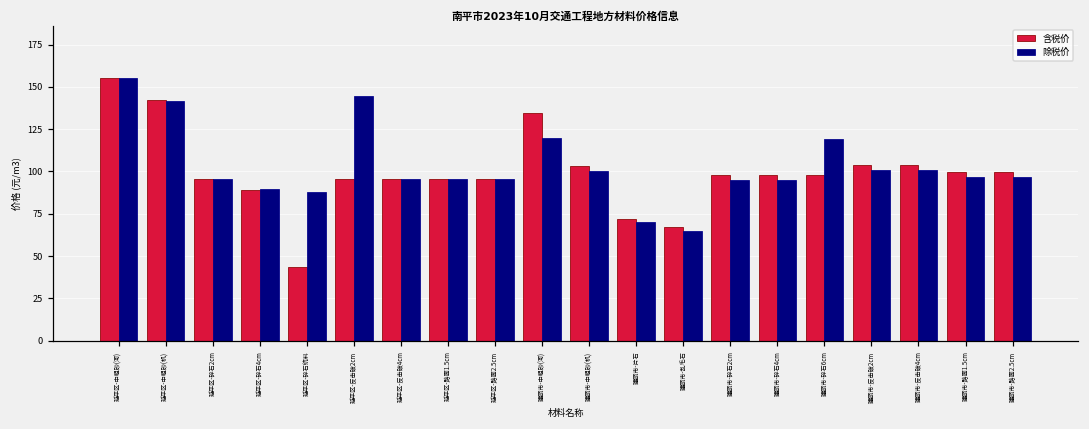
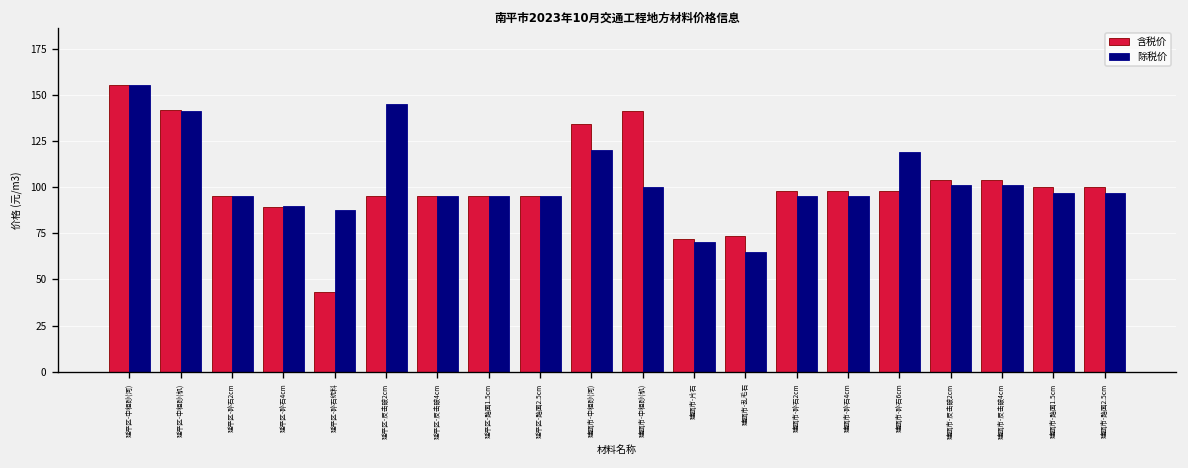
  {
    "含税价": {
      "延平区-中粗砂(河)": 155,
      "延平区-中粗砂(机)": 142,
      "延平区-碎石2cm": 95,
      "延平区-碎石4cm": 89,
      "延平区-碎石统料": 43,
      "延平区-反击破2cm": 95,
      "延平区-反击破4cm": 95,
      "延平区-路面1.5cm": 95,
      "延平区-路面2.5cm": 95,
      "建瓯市-中粗砂(河)": 134,
-     "建瓯市-中粗砂(机)": 103,
+     "建瓯市-中粗砂(机)": 141,
      "建瓯市-片石": 72,
-     "建瓯市-乱毛石": 67,
+     "建瓯市-乱毛石": 73,
      "建瓯市-碎石2cm": 98,
      "建瓯市-碎石4cm": 98,
      "建瓯市-碎石6cm": 98,
      "建瓯市-反击破2cm": 104,
      "建瓯市-反击破4cm": 104,
      "建瓯市-路面1.5cm": 100,
      "建瓯市-路面2.5cm": 100
    },
    "除税价": {
      "延平区-中粗砂(河)": 155,
      "延平区-中粗砂(机)": 141,
      "延平区-碎石2cm": 95,
      "延平区-碎石4cm": 90,
      "延平区-碎石统料": 88,
      "延平区-反击破2cm": 145,
      "延平区-反击破4cm": 95,
      "延平区-路面1.5cm": 95,
      "延平区-路面2.5cm": 95,
      "建瓯市-中粗砂(河)": 120,
      "建瓯市-中粗砂(机)": 100,
      "建瓯市-片石": 70,
      "建瓯市-乱毛石": 65,
      "建瓯市-碎石2cm": 95,
      "建瓯市-碎石4cm": 95,
      "建瓯市-碎石6cm": 119,
      "建瓯市-反击破2cm": 101,
      "建瓯市-反击破4cm": 101,
      "建瓯市-路面1.5cm": 97,
      "建瓯市-路面2.5cm": 97
    }
  }
